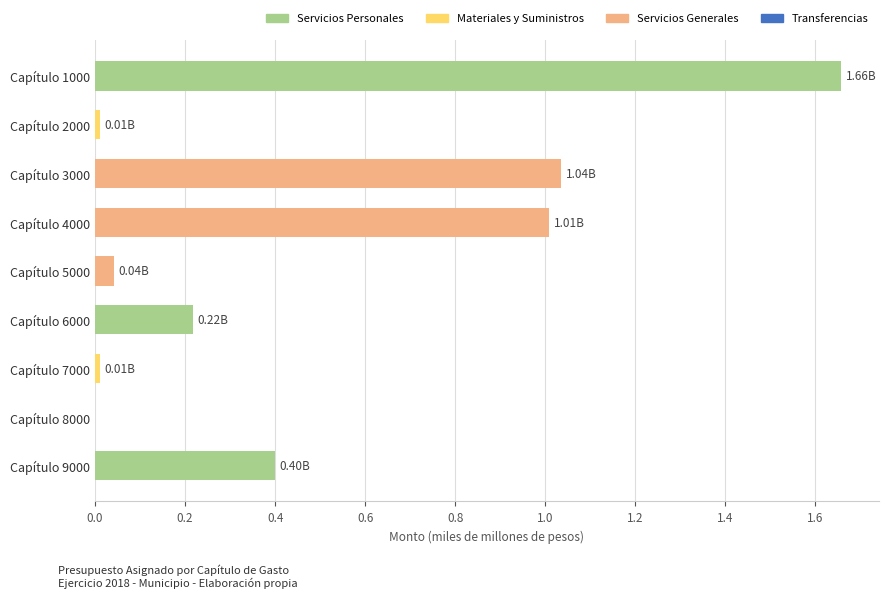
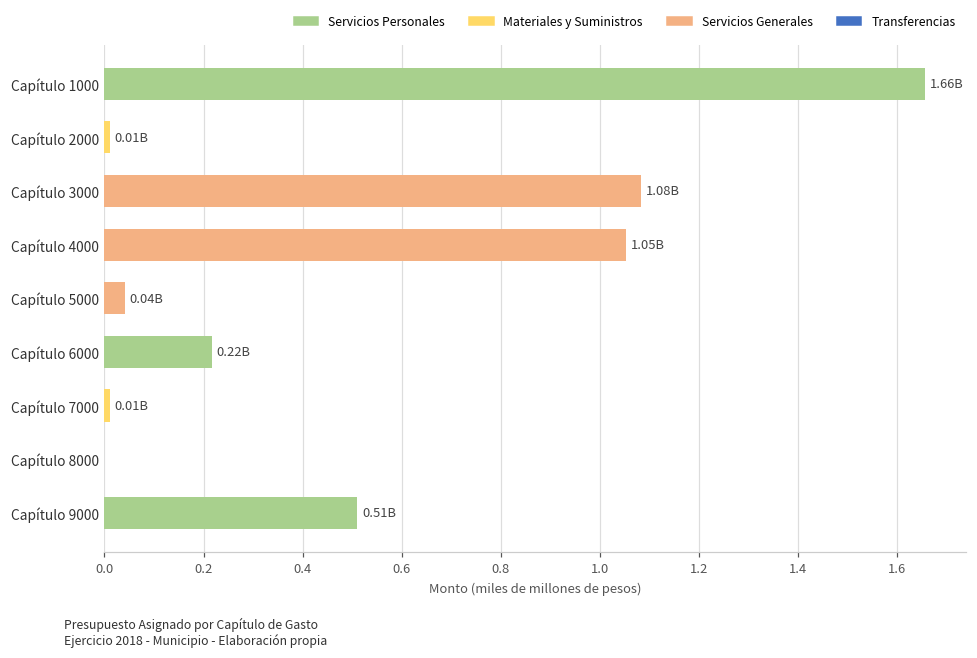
  {
    "Capítulo 1000": "1.66B",
    "Capítulo 2000": "0.01B",
-   "Capítulo 3000": "1.04B",
-   "Capítulo 4000": "1.01B",
+   "Capítulo 3000": "1.08B",
+   "Capítulo 4000": "1.05B",
    "Capítulo 5000": "0.04B",
    "Capítulo 6000": "0.22B",
    "Capítulo 7000": "0.01B",
-   "Capítulo 9000": "0.40B"
+   "Capítulo 9000": "0.51B"
  }
